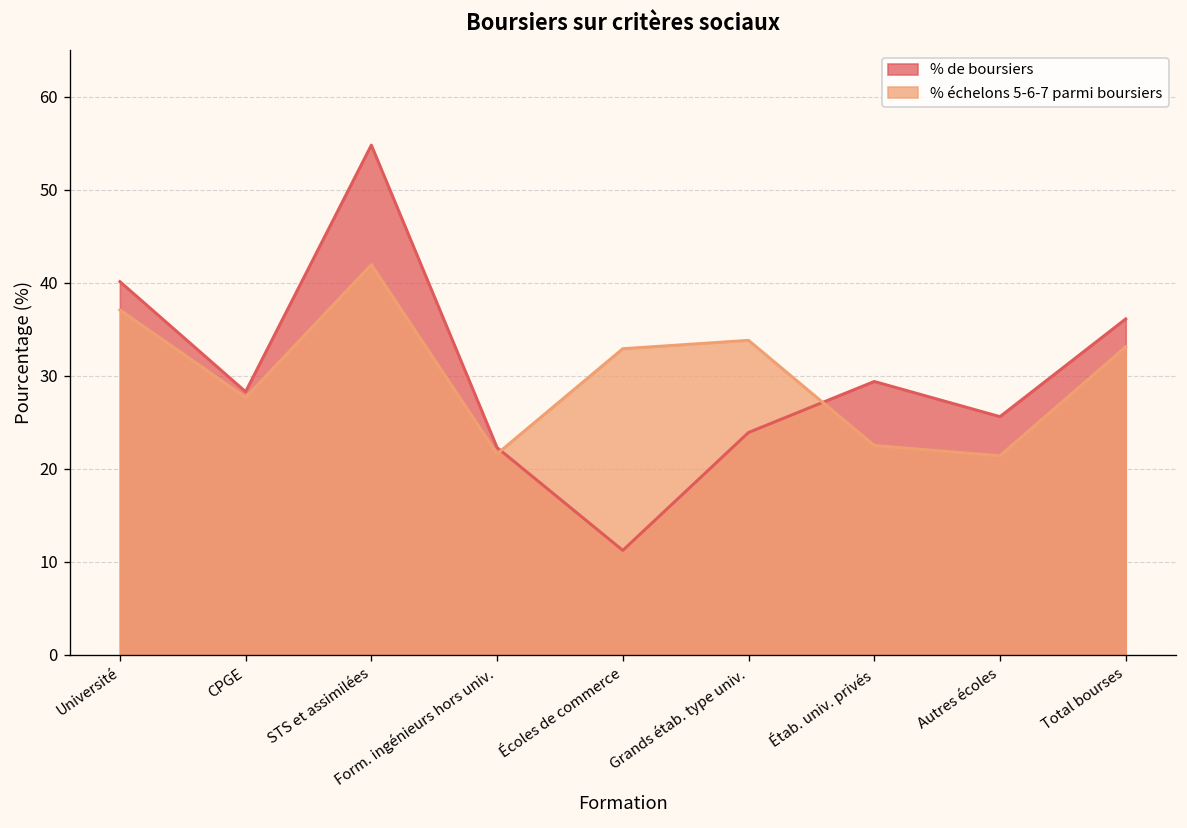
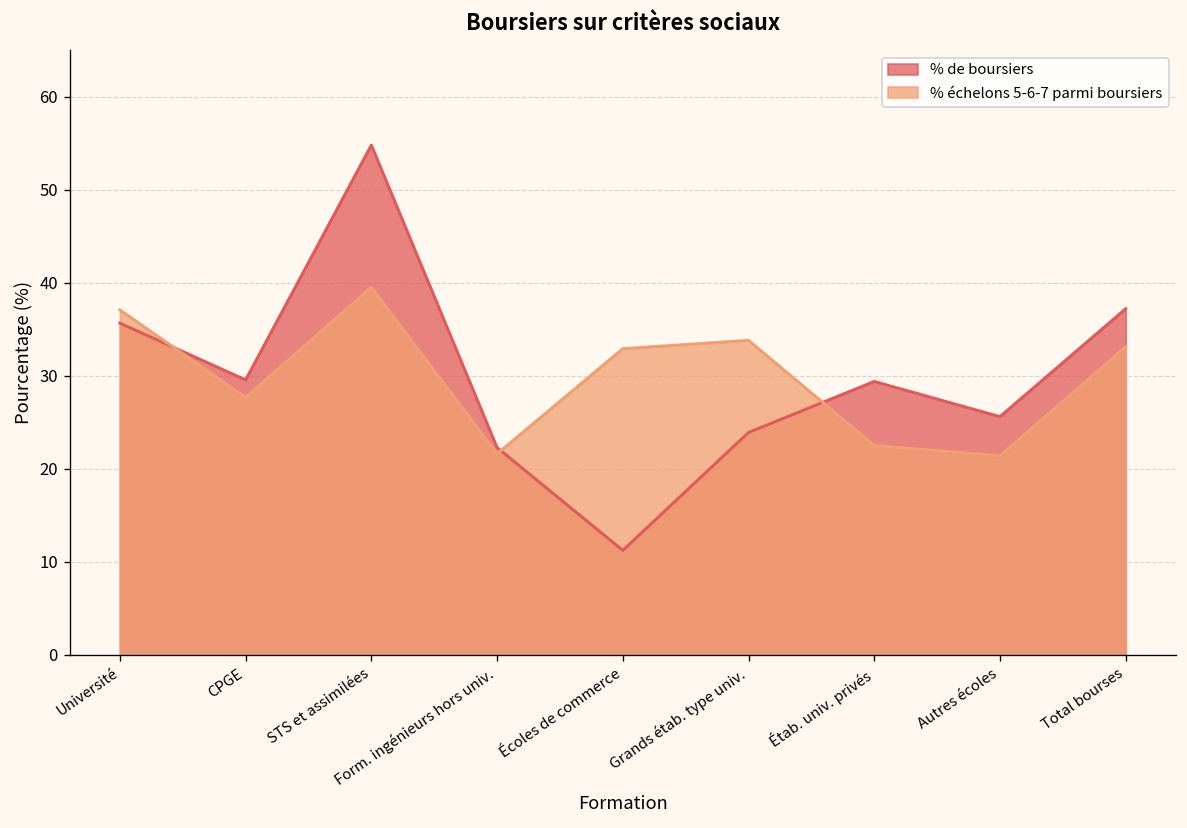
  {
    "% de boursiers": {
-     "Université": 40,
-     "CPGE": 28,
+     "Université": 36,
+     "CPGE": 30,
      "STS et assimilées": 55,
      "Form. ingénieurs hors univ.": 22,
      "Écoles de commerce": 11,
      "Grands étab. type univ.": 24,
      "Étab. univ. privés": 29,
      "Autres écoles": 26,
-     "Total bourses": 36
+     "Total bourses": 37
    },
    "% échelons 5-6-7 parmi boursiers": {
      "Université": 37,
      "CPGE": 28,
-     "STS et assimilées": 42,
+     "STS et assimilées": 40,
      "Form. ingénieurs hors univ.": 22,
      "Écoles de commerce": 33,
      "Grands étab. type univ.": 34,
      "Étab. univ. privés": 23,
      "Autres écoles": 21,
      "Total bourses": 33
    }
  }
